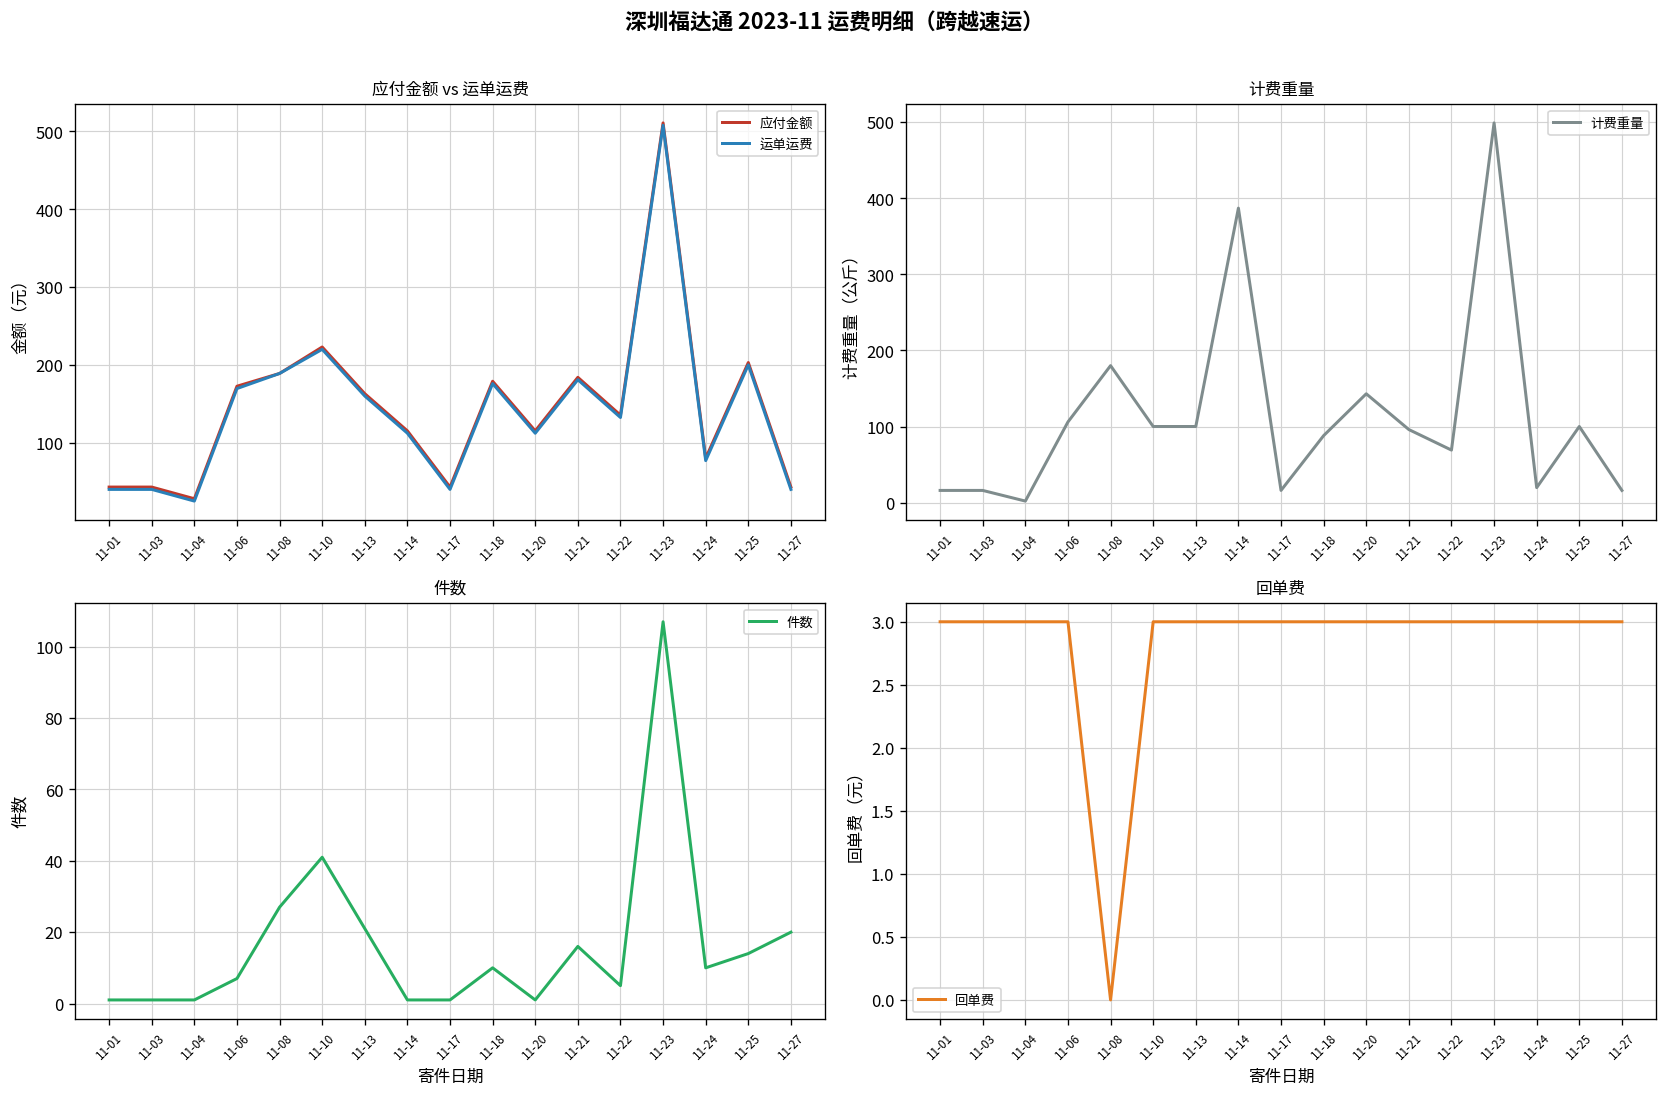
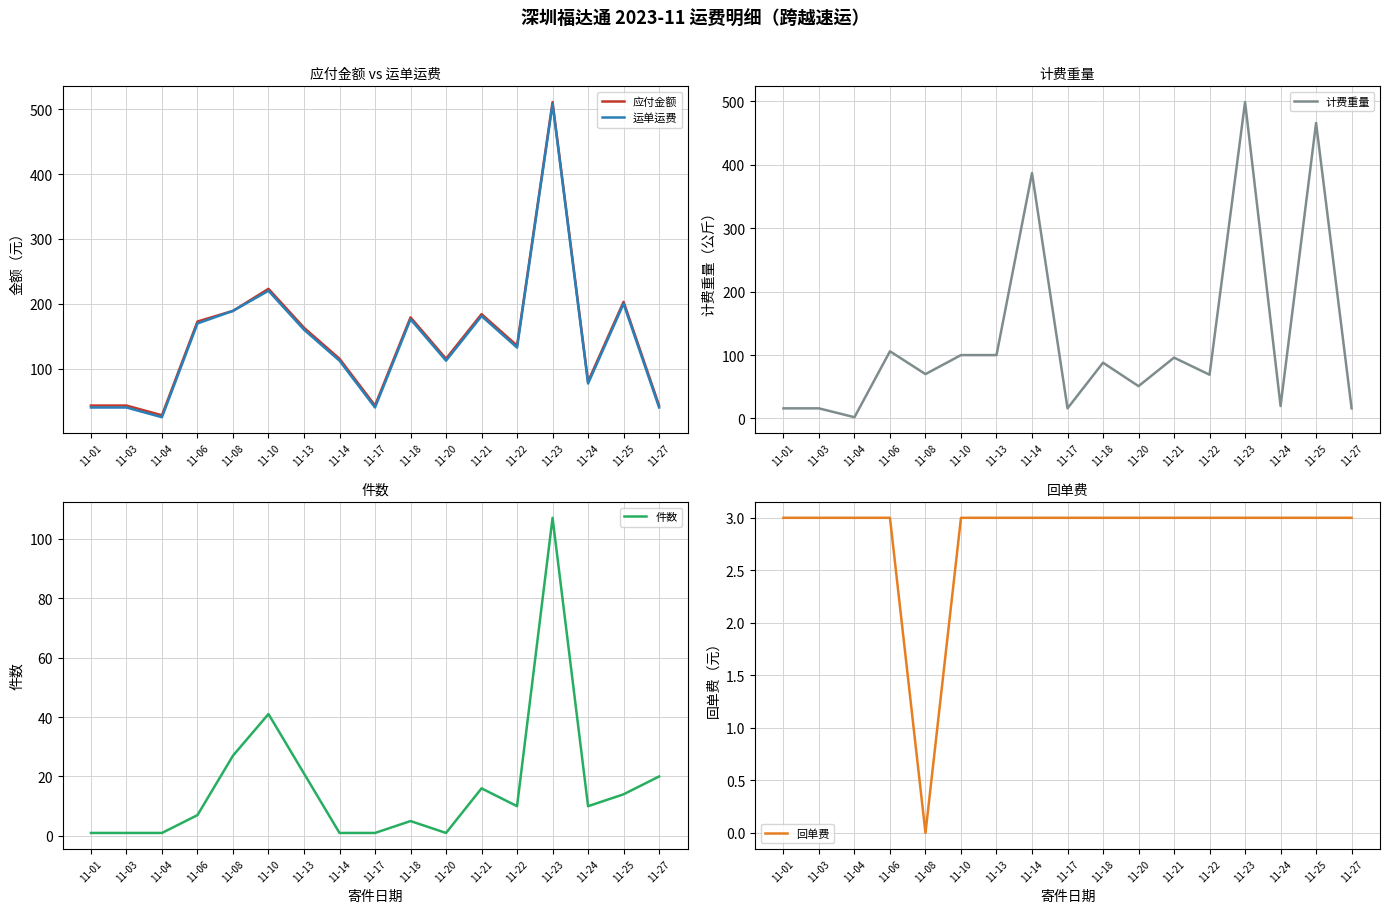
  {
    "计费重量": {
      "11-01": 20,
      "11-03": 20,
      "11-04": 0,
      "11-06": 110,
-     "11-08": 180,
+     "11-08": 70,
      "11-10": 100,
      "11-13": 100,
      "11-14": 390,
      "11-17": 20,
      "11-18": 90,
-     "11-20": 140,
+     "11-20": 50,
      "11-21": 100,
      "11-22": 70,
      "11-23": 500,
      "11-24": 20,
-     "11-25": 100,
+     "11-25": 470,
      "11-27": 20
    },
    "件数": {
      "11-01": 1,
      "11-03": 1,
      "11-04": 1,
      "11-06": 7,
      "11-08": 27,
      "11-10": 41,
      "11-13": 21,
      "11-14": 1,
      "11-17": 1,
-     "11-18": 10,
+     "11-18": 5,
      "11-20": 1,
      "11-21": 16,
-     "11-22": 5,
+     "11-22": 10,
      "11-23": 107,
      "11-24": 10,
      "11-25": 14,
      "11-27": 20
    },
    "回单费": {
      "11-01": 3.00,
      "11-03": 3.00,
      "11-04": 3.00,
      "11-06": 3.00,
      "11-08": 0.00,
      "11-10": 3.00,
      "11-13": 3.00,
      "11-14": 3.00,
      "11-17": 3.00,
      "11-18": 3.00,
      "11-20": 3.00,
      "11-21": 3.00,
      "11-22": 3.00,
      "11-23": 3.00,
      "11-24": 3.00,
      "11-25": 3.00,
      "11-27": 3.00
    }
  }
